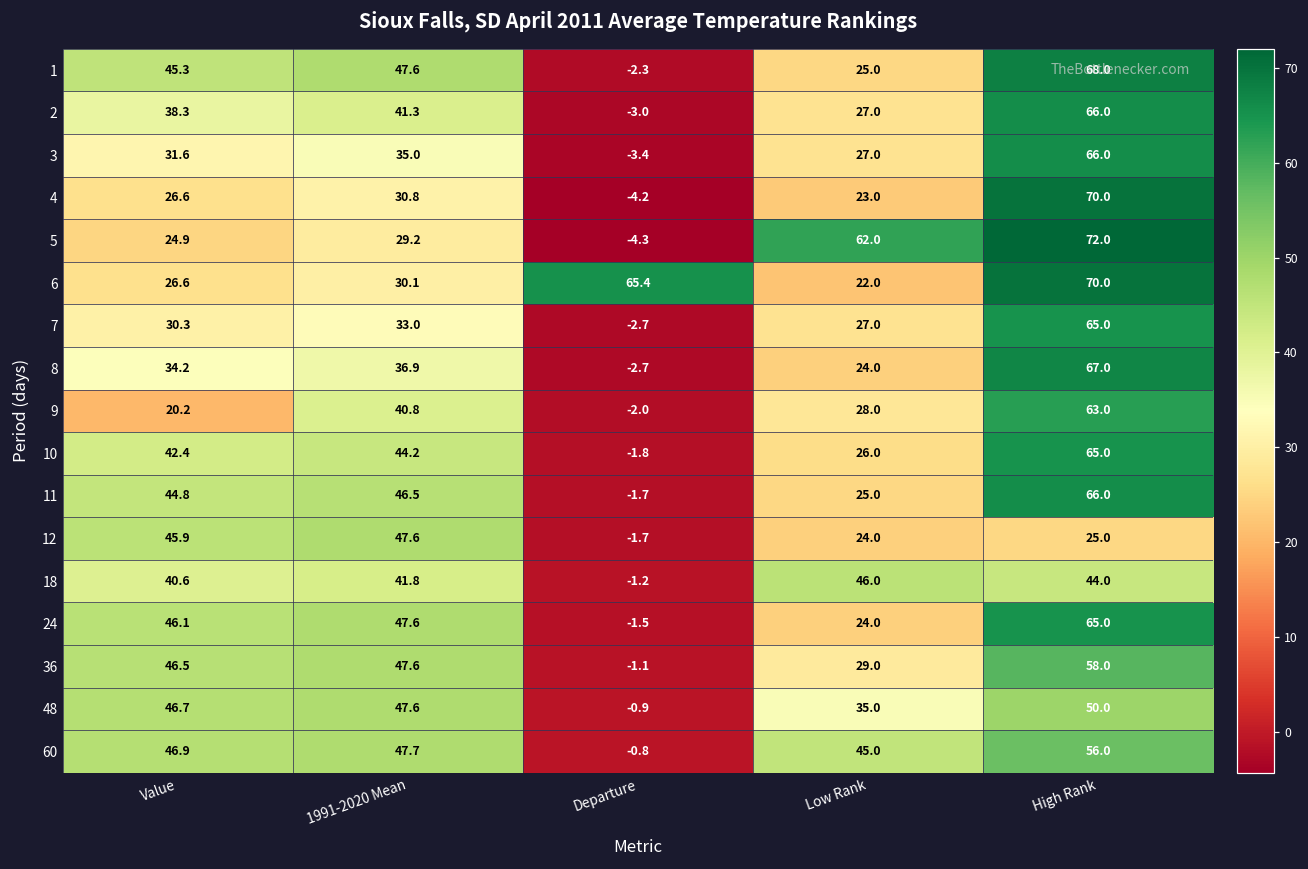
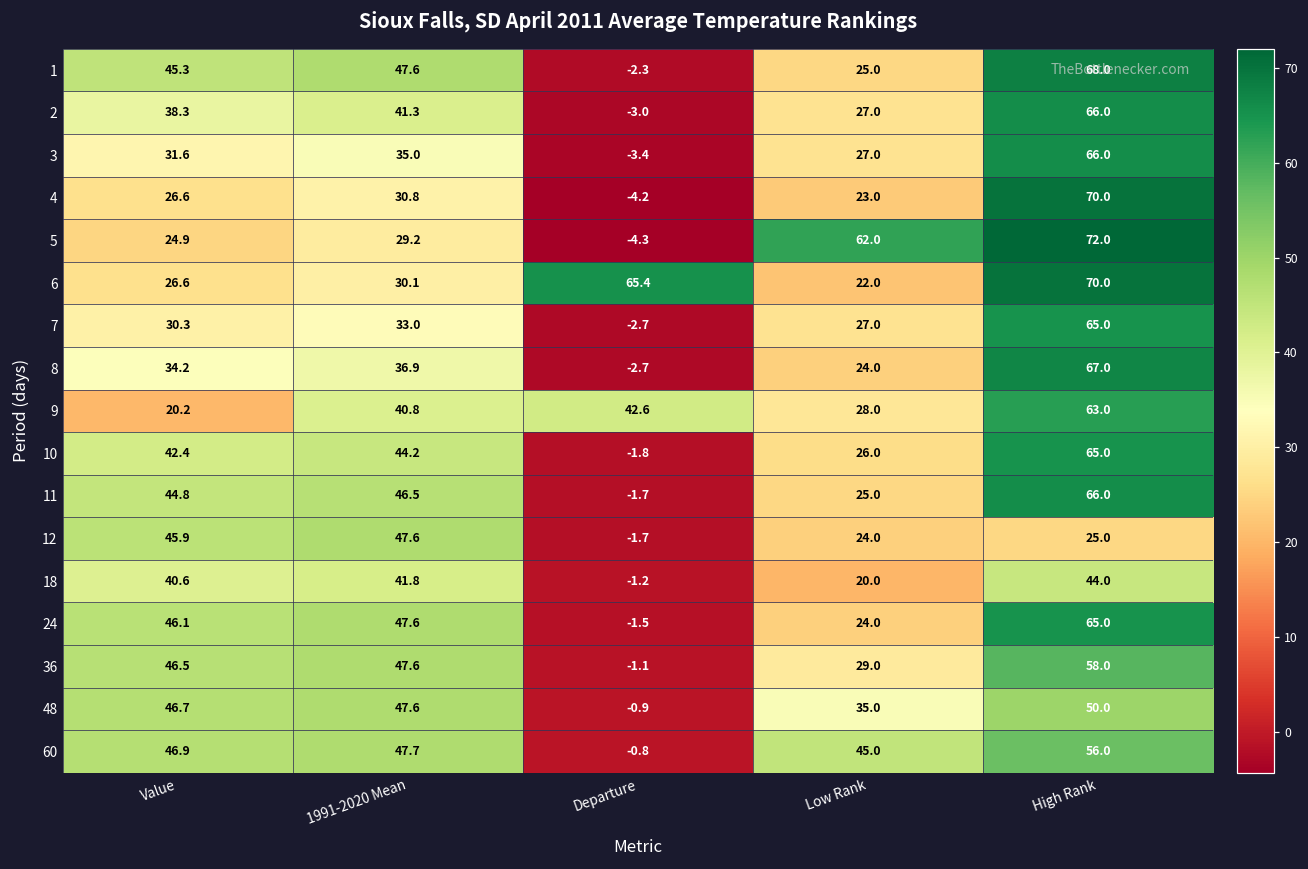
  {
    "1": {
      "Value": 45.3,
      "1991-2020 Mean": 47.6,
      "Departure": -2.3,
      "Low Rank": 25.0
    },
    "2": {
      "Value": 38.3,
      "1991-2020 Mean": 41.3,
      "Departure": -3.0,
      "Low Rank": 27.0,
      "High Rank": 66.0
    },
    "3": {
      "Value": 31.6,
      "1991-2020 Mean": 35.0,
      "Departure": -3.4,
      "Low Rank": 27.0,
      "High Rank": 66.0
    },
    "4": {
      "Value": 26.6,
      "1991-2020 Mean": 30.8,
      "Departure": -4.2,
      "Low Rank": 23.0,
      "High Rank": 70.0
    },
    "5": {
      "Value": 24.9,
      "1991-2020 Mean": 29.2,
      "Departure": -4.3,
      "Low Rank": 62.0,
      "High Rank": 72.0
    },
    "6": {
      "Value": 26.6,
      "1991-2020 Mean": 30.1,
      "Departure": 65.4,
      "Low Rank": 22.0,
      "High Rank": 70.0
    },
    "7": {
      "Value": 30.3,
      "1991-2020 Mean": 33.0,
      "Departure": -2.7,
      "Low Rank": 27.0,
      "High Rank": 65.0
    },
    "8": {
      "Value": 34.2,
      "1991-2020 Mean": 36.9,
      "Departure": -2.7,
      "Low Rank": 24.0,
      "High Rank": 67.0
    },
    "9": {
      "Value": 20.2,
      "1991-2020 Mean": 40.8,
-     "Departure": -2.0,
+     "Departure": 42.6,
      "Low Rank": 28.0,
      "High Rank": 63.0
    },
    "10": {
      "Value": 42.4,
      "1991-2020 Mean": 44.2,
      "Departure": -1.8,
      "Low Rank": 26.0,
      "High Rank": 65.0
    },
    "11": {
      "Value": 44.8,
      "1991-2020 Mean": 46.5,
      "Departure": -1.7,
      "Low Rank": 25.0,
      "High Rank": 66.0
    },
    "12": {
      "Value": 45.9,
      "1991-2020 Mean": 47.6,
      "Departure": -1.7,
      "Low Rank": 24.0,
      "High Rank": 25.0
    },
    "18": {
      "Value": 40.6,
      "1991-2020 Mean": 41.8,
      "Departure": -1.2,
-     "Low Rank": 46.0,
+     "Low Rank": 20.0,
      "High Rank": 44.0
    },
    "24": {
      "Value": 46.1,
      "1991-2020 Mean": 47.6,
      "Departure": -1.5,
      "Low Rank": 24.0,
      "High Rank": 65.0
    },
    "36": {
      "Value": 46.5,
      "1991-2020 Mean": 47.6,
      "Departure": -1.1,
      "Low Rank": 29.0,
      "High Rank": 58.0
    },
    "48": {
      "Value": 46.7,
      "1991-2020 Mean": 47.6,
      "Departure": -0.9,
      "Low Rank": 35.0,
      "High Rank": 50.0
    },
    "60": {
      "Value": 46.9,
      "1991-2020 Mean": 47.7,
      "Departure": -0.8,
      "Low Rank": 45.0,
      "High Rank": 56.0
    }
  }
